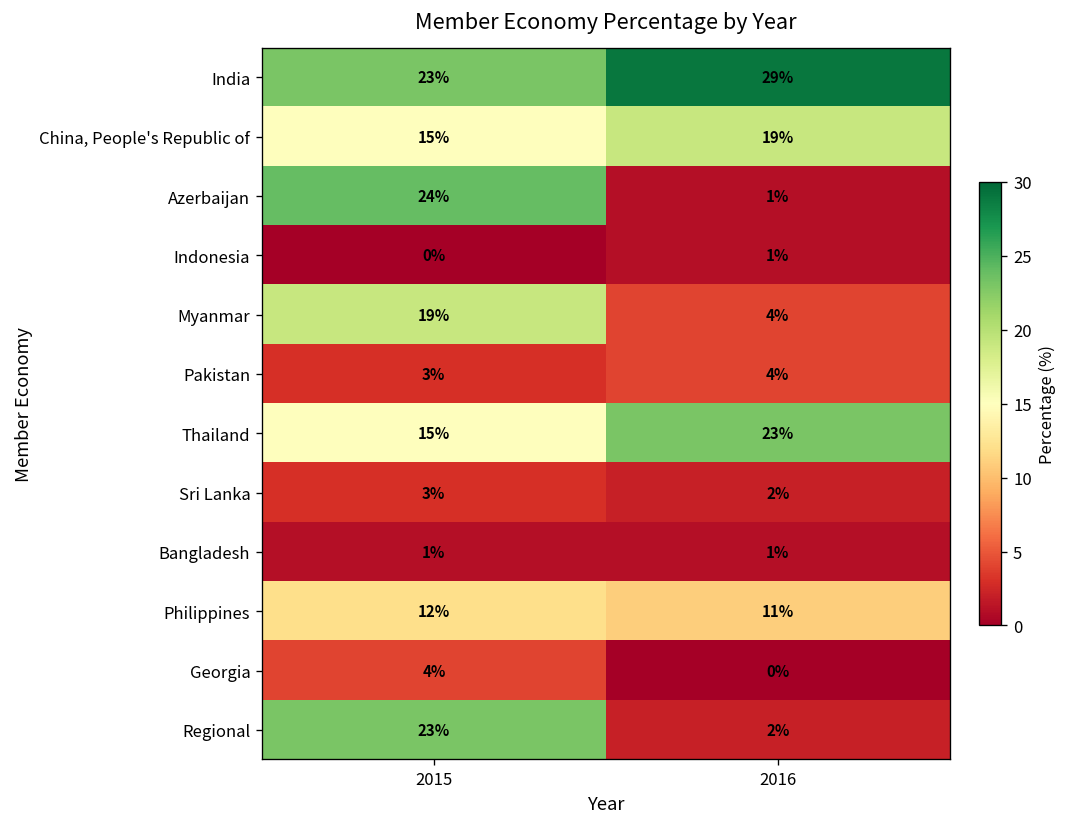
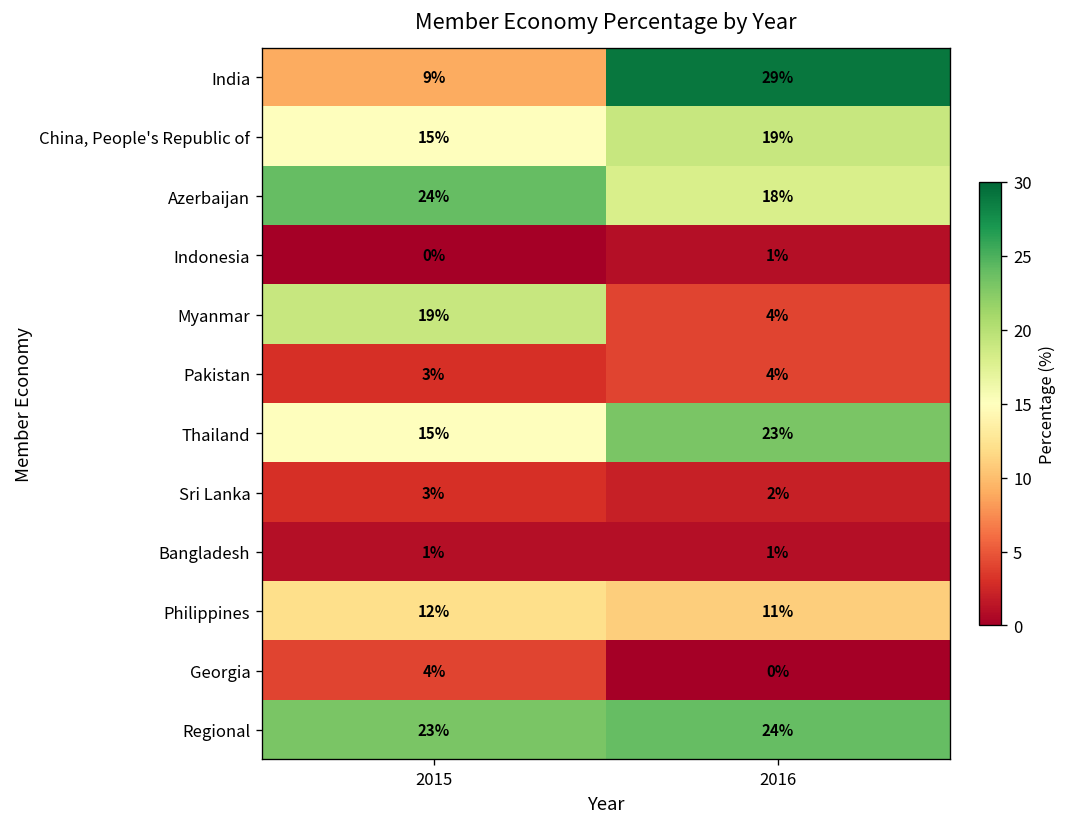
  {
    "India": {
-     "2015": "23%",
+     "2015": "9%",
      "2016": "29%"
    },
    "China, People's Republic of": {
      "2015": "15%",
      "2016": "19%"
    },
    "Azerbaijan": {
      "2015": "24%",
-     "2016": "1%"
+     "2016": "18%"
    },
    "Indonesia": {
      "2015": "0%",
      "2016": "1%"
    },
    "Myanmar": {
      "2015": "19%",
      "2016": "4%"
    },
    "Pakistan": {
      "2015": "3%",
      "2016": "4%"
    },
    "Thailand": {
      "2015": "15%",
      "2016": "23%"
    },
    "Sri Lanka": {
      "2015": "3%",
      "2016": "2%"
    },
    "Bangladesh": {
      "2015": "1%",
      "2016": "1%"
    },
    "Philippines": {
      "2015": "12%",
      "2016": "11%"
    },
    "Georgia": {
      "2015": "4%",
      "2016": "0%"
    },
    "Regional": {
      "2015": "23%",
-     "2016": "2%"
+     "2016": "24%"
    }
  }
